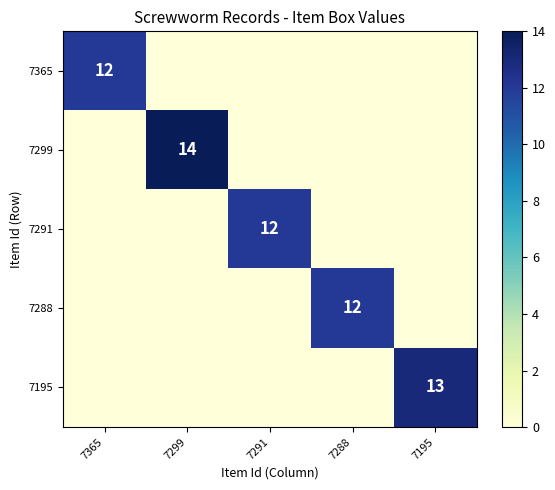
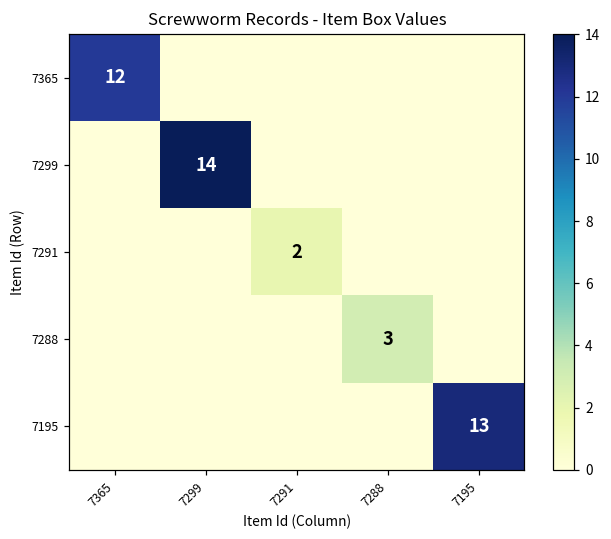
  {
    "7365": {
      "7365": 12
    },
    "7299": {
      "7299": 14
    },
    "7291": {
-     "7291": 12
+     "7291": 2
    },
    "7288": {
-     "7288": 12
+     "7288": 3
    },
    "7195": {
      "7195": 13
    }
  }
